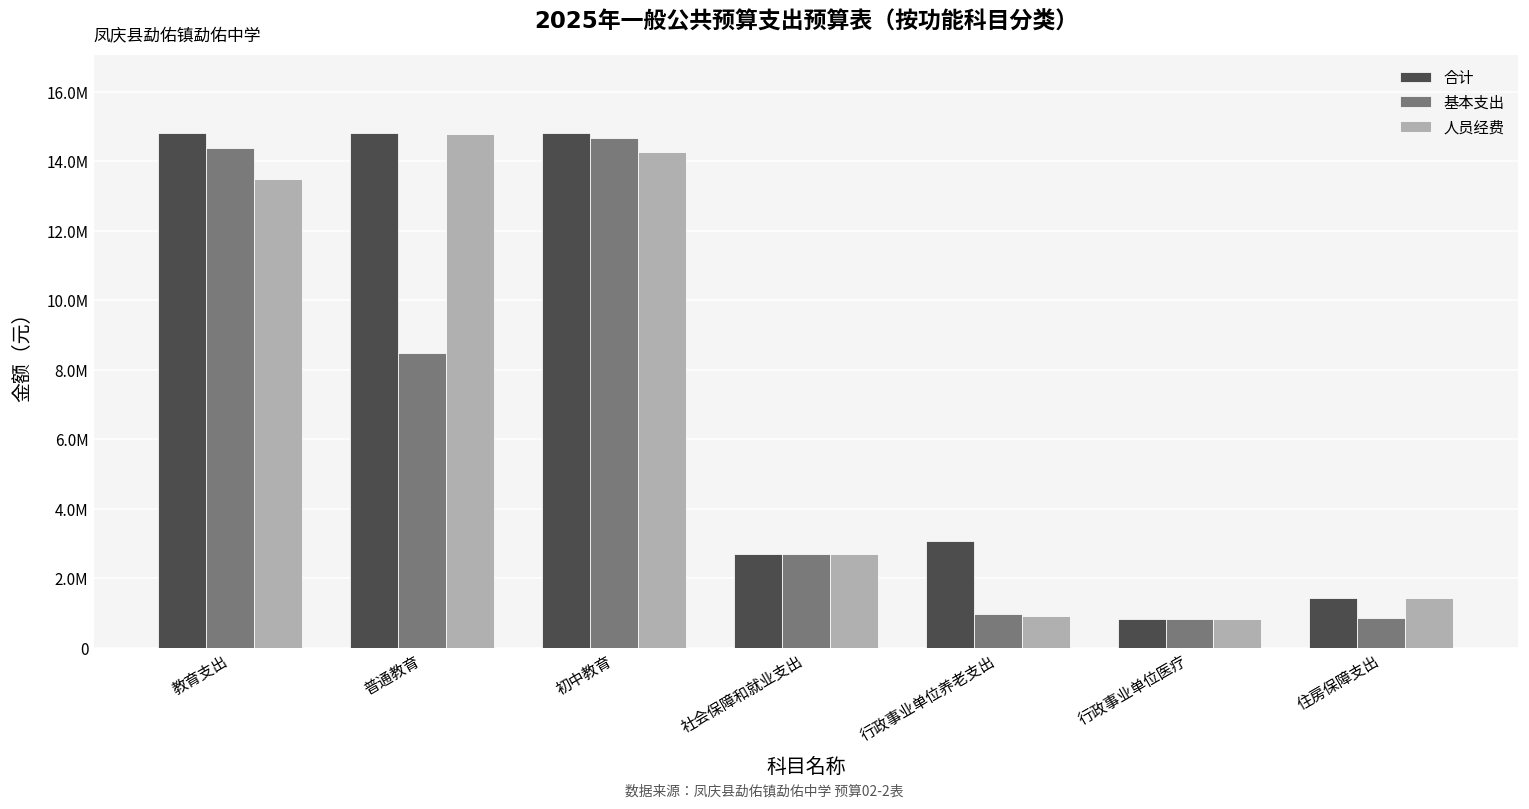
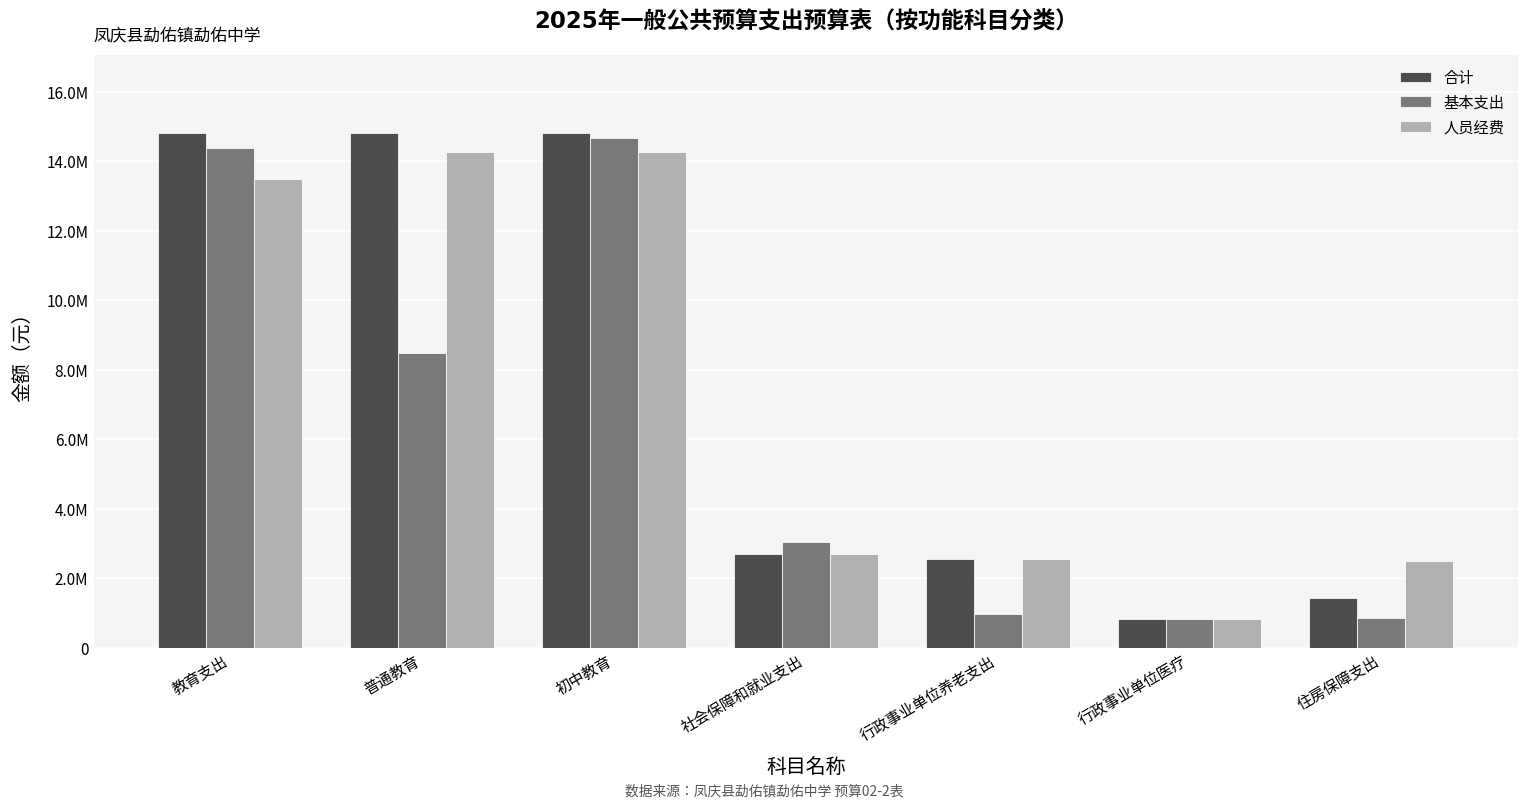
  {
    "合计": {
      "教育支出": 14800000,
      "普通教育": 14800000,
      "初中教育": 14800000,
      "社会保障和就业支出": 2700000,
-     "行政事业单位养老支出": 3100000,
+     "行政事业单位养老支出": 2500000,
      "行政事业单位医疗": 800000,
      "住房保障支出": 1400000
    },
    "基本支出": {
      "教育支出": 14400000,
      "普通教育": 8500000,
      "初中教育": 14700000,
-     "社会保障和就业支出": 2700000,
+     "社会保障和就业支出": 3100000,
      "行政事业单位养老支出": 1000000,
      "行政事业单位医疗": 800000,
      "住房保障支出": 900000
    },
    "人员经费": {
      "教育支出": 13500000,
-     "普通教育": 14800000,
+     "普通教育": 14300000,
      "初中教育": 14300000,
      "社会保障和就业支出": 2700000,
-     "行政事业单位养老支出": 900000,
+     "行政事业单位养老支出": 2500000,
      "行政事业单位医疗": 800000,
-     "住房保障支出": 1400000
+     "住房保障支出": 2500000
    }
  }
